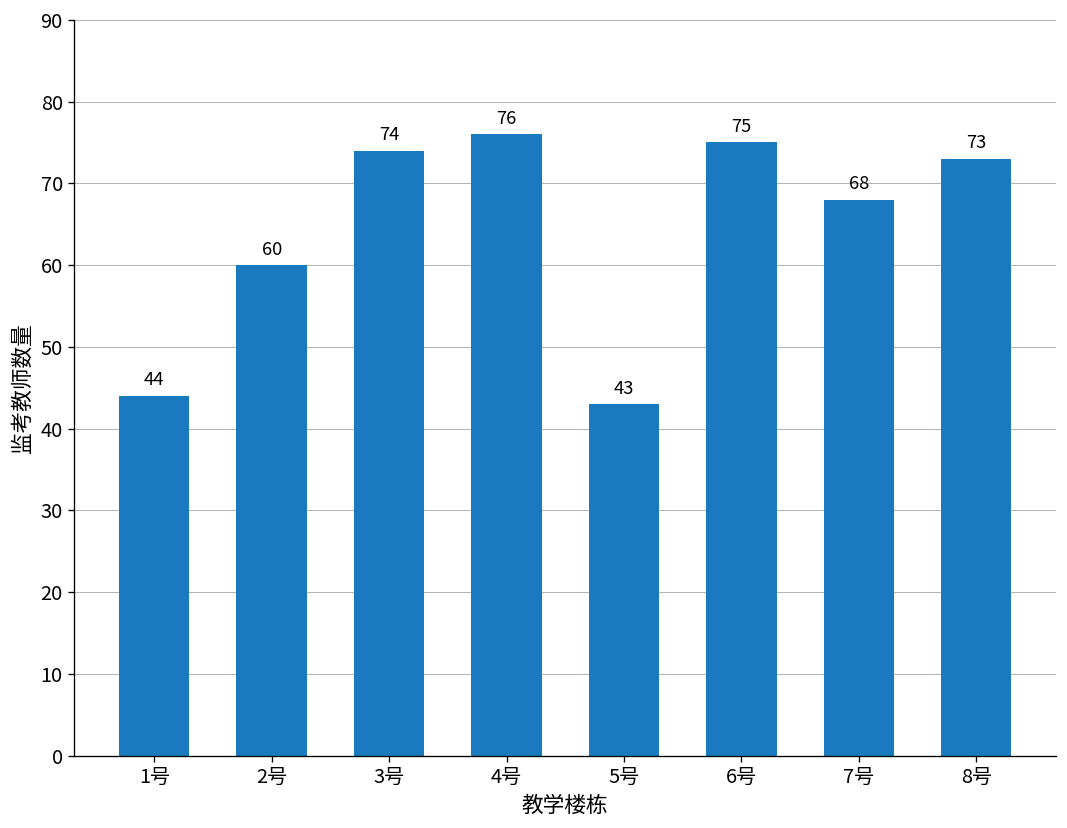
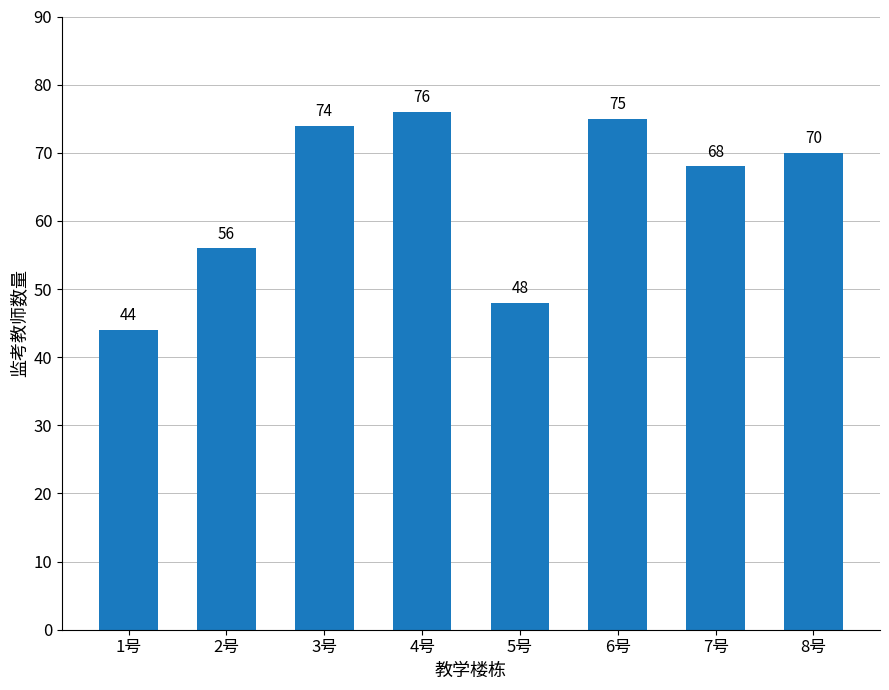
  {
    "1号": 44,
-   "2号": 60,
+   "2号": 56,
    "3号": 74,
    "4号": 76,
-   "5号": 43,
+   "5号": 48,
    "6号": 75,
    "7号": 68,
-   "8号": 73
+   "8号": 70
  }
